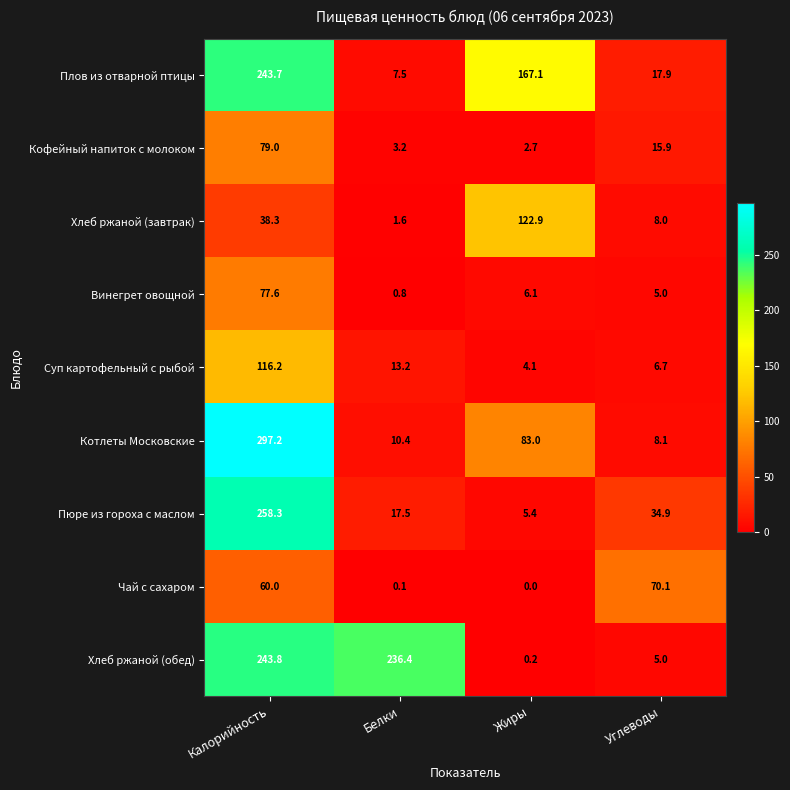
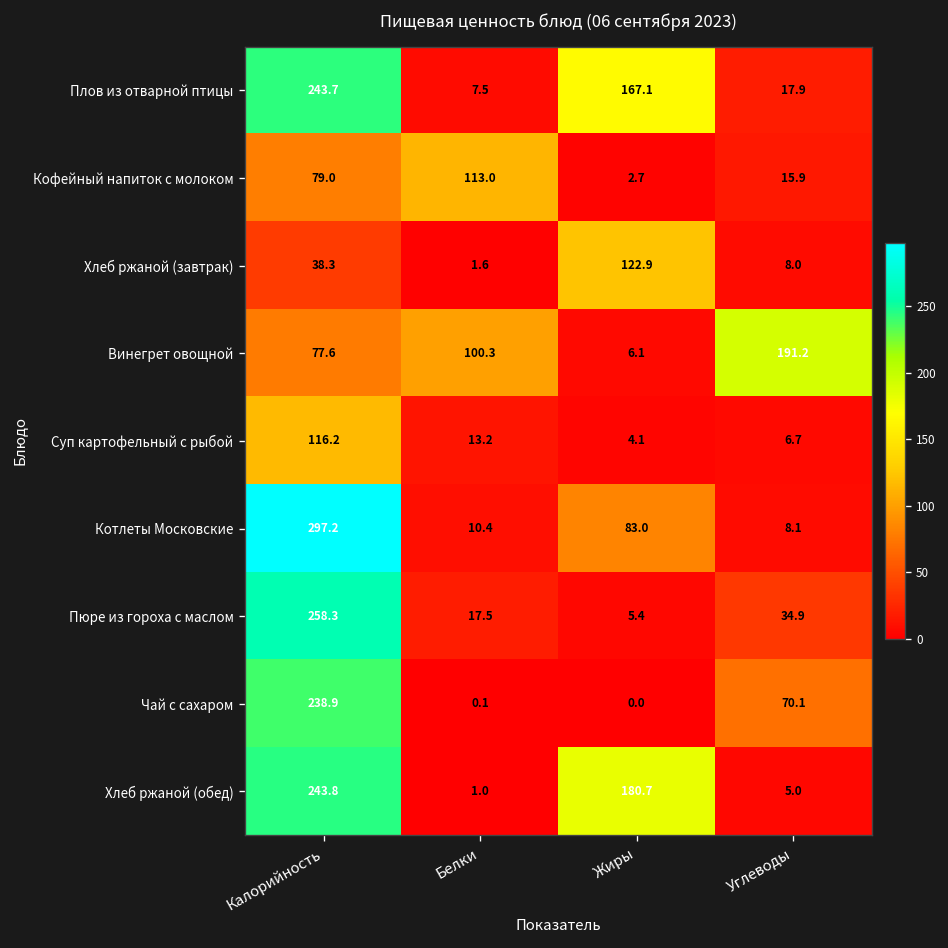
  {
    "Плов из отварной птицы": {
      "Калорийность": 243.7,
      "Белки": 7.5,
      "Жиры": 167.1,
      "Углеводы": 17.9
    },
    "Кофейный напиток с молоком": {
      "Калорийность": 79.0,
-     "Белки": 3.2,
+     "Белки": 113.0,
      "Жиры": 2.7,
      "Углеводы": 15.9
    },
    "Хлеб ржаной (завтрак)": {
      "Калорийность": 38.3,
      "Белки": 1.6,
      "Жиры": 122.9,
      "Углеводы": 8.0
    },
    "Винегрет овощной": {
      "Калорийность": 77.6,
-     "Белки": 0.8,
+     "Белки": 100.3,
      "Жиры": 6.1,
-     "Углеводы": 5.0
+     "Углеводы": 191.2
    },
    "Суп картофельный с рыбой": {
      "Калорийность": 116.2,
      "Белки": 13.2,
      "Жиры": 4.1,
      "Углеводы": 6.7
    },
    "Котлеты Московские": {
      "Калорийность": 297.2,
      "Белки": 10.4,
      "Жиры": 83.0,
      "Углеводы": 8.1
    },
    "Пюре из гороха с маслом": {
      "Калорийность": 258.3,
      "Белки": 17.5,
      "Жиры": 5.4,
      "Углеводы": 34.9
    },
    "Чай с сахаром": {
-     "Калорийность": 60.0,
+     "Калорийность": 238.9,
      "Белки": 0.1,
      "Жиры": 0.0,
      "Углеводы": 70.1
    },
    "Хлеб ржаной (обед)": {
      "Калорийность": 243.8,
-     "Белки": 236.4,
-     "Жиры": 0.2,
+     "Белки": 1.0,
+     "Жиры": 180.7,
      "Углеводы": 5.0
    }
  }
